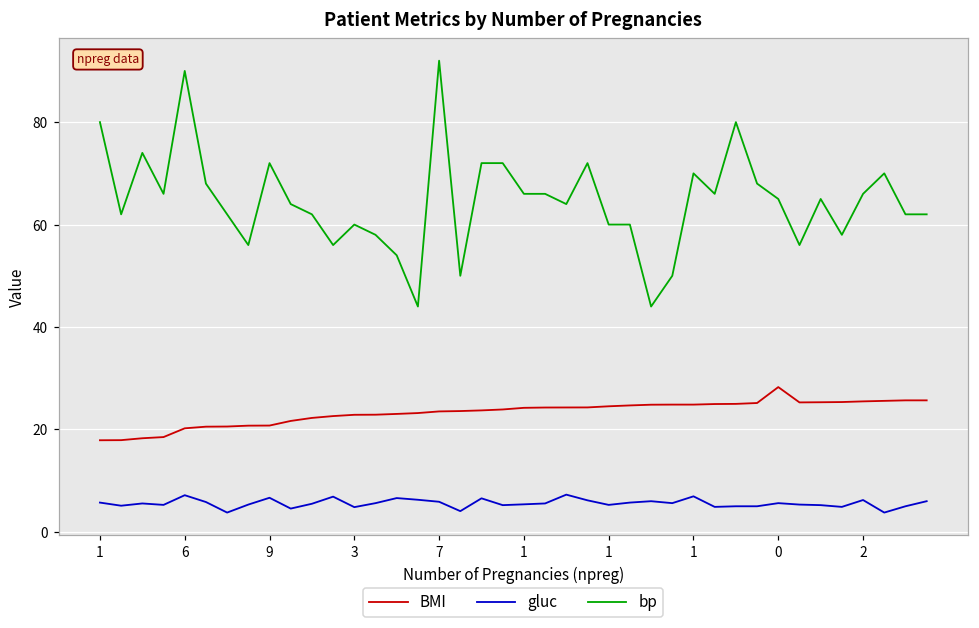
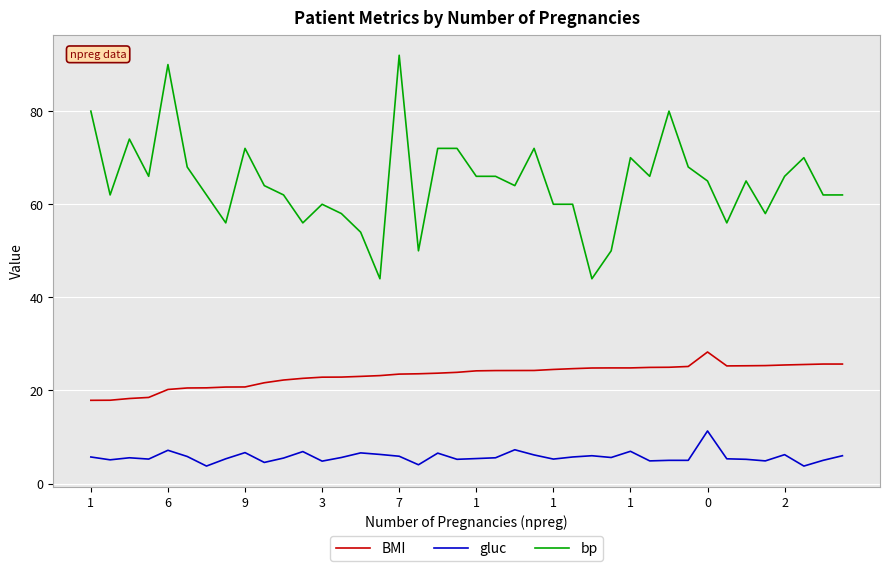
  {
    "BMI": {
      "0": 28
    },
    "gluc": {
-     "0": 6
+     "0": 11
    },
    "bp": {
      "0": 65
    }
  }
